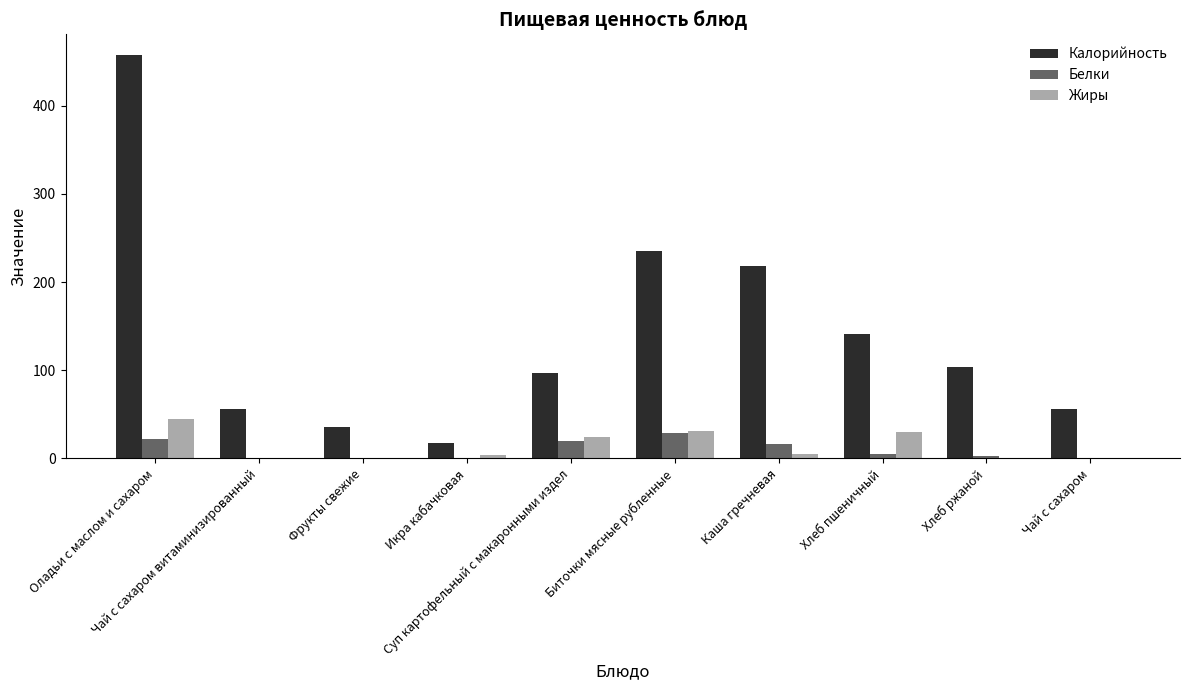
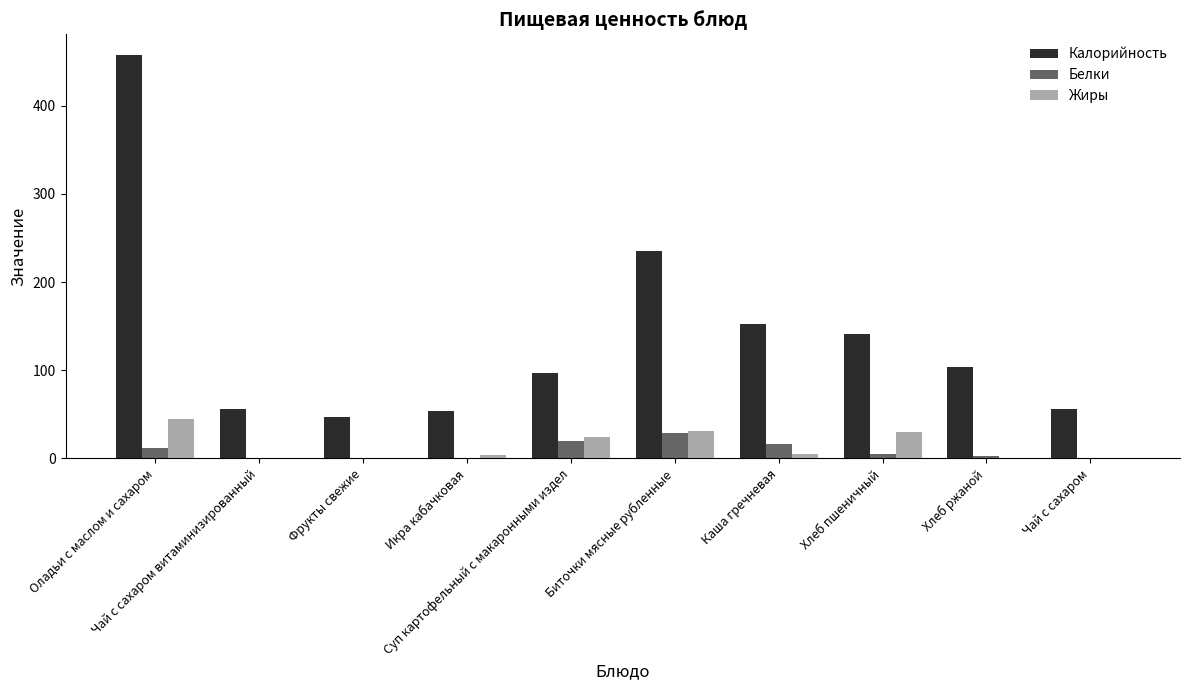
  {
    "Калорийность": {
      "Оладьи с маслом и сахаром": 460,
      "Чай с сахаром витаминизированный": 60,
-     "Фрукты свежие": 40,
-     "Икра кабачковая": 20,
+     "Фрукты свежие": 50,
+     "Икра кабачковая": 50,
      "Суп картофельный с макаронными издел": 100,
      "Биточки мясные рубленные": 240,
-     "Каша гречневая": 220,
+     "Каша гречневая": 150,
      "Хлеб пшеничный": 140,
      "Хлеб ржаной": 100,
      "Чай с сахаром": 60
    },
    "Белки": {
-     "Оладьи с маслом и сахаром": 20,
+     "Оладьи с маслом и сахаром": 10,
      "Суп картофельный с макаронными издел": 20,
      "Биточки мясные рубленные": 30,
      "Каша гречневая": 20,
      "Хлеб пшеничный": 0,
      "Хлеб ржаной": 0,
      "Чай с сахаром": 0
    },
    "Жиры": {
      "Оладьи с маслом и сахаром": 50,
      "Чай с сахаром витаминизированный": 0,
      "Икра кабачковая": 0,
      "Суп картофельный с макаронными издел": 20,
      "Биточки мясные рубленные": 30,
      "Каша гречневая": 10,
      "Хлеб пшеничный": 30,
      "Чай с сахаром": 0
    }
  }
